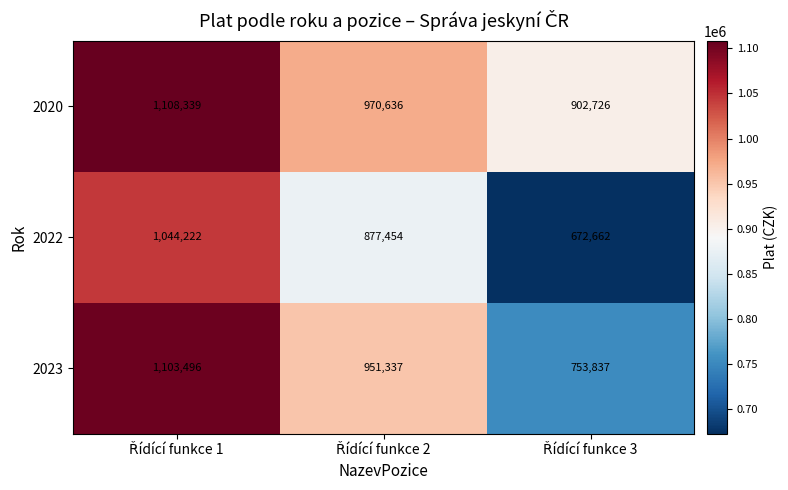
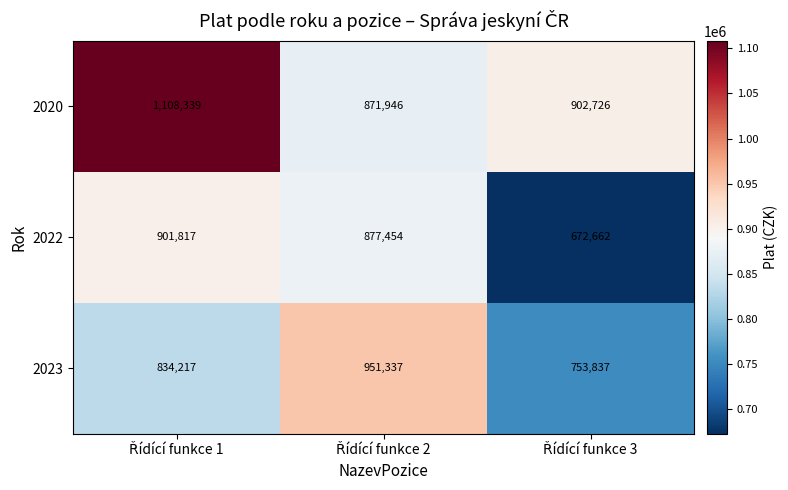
  {
    "2020": {
      "Řídící funkce 1": "1,108,339",
-     "Řídící funkce 2": "970,636",
+     "Řídící funkce 2": "871,946",
      "Řídící funkce 3": "902,726"
    },
    "2022": {
-     "Řídící funkce 1": "1,044,222",
+     "Řídící funkce 1": "901,817",
      "Řídící funkce 2": "877,454",
      "Řídící funkce 3": "672,662"
    },
    "2023": {
-     "Řídící funkce 1": "1,103,496",
+     "Řídící funkce 1": "834,217",
      "Řídící funkce 2": "951,337",
      "Řídící funkce 3": "753,837"
    }
  }
